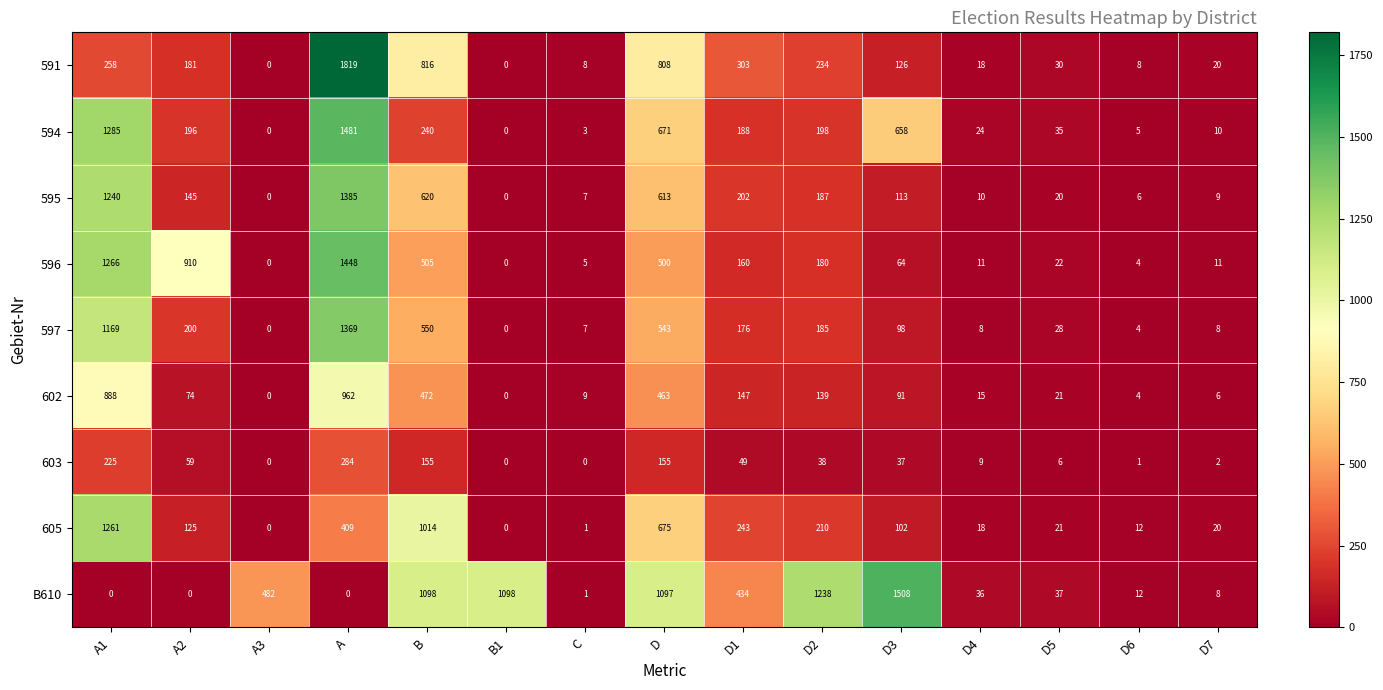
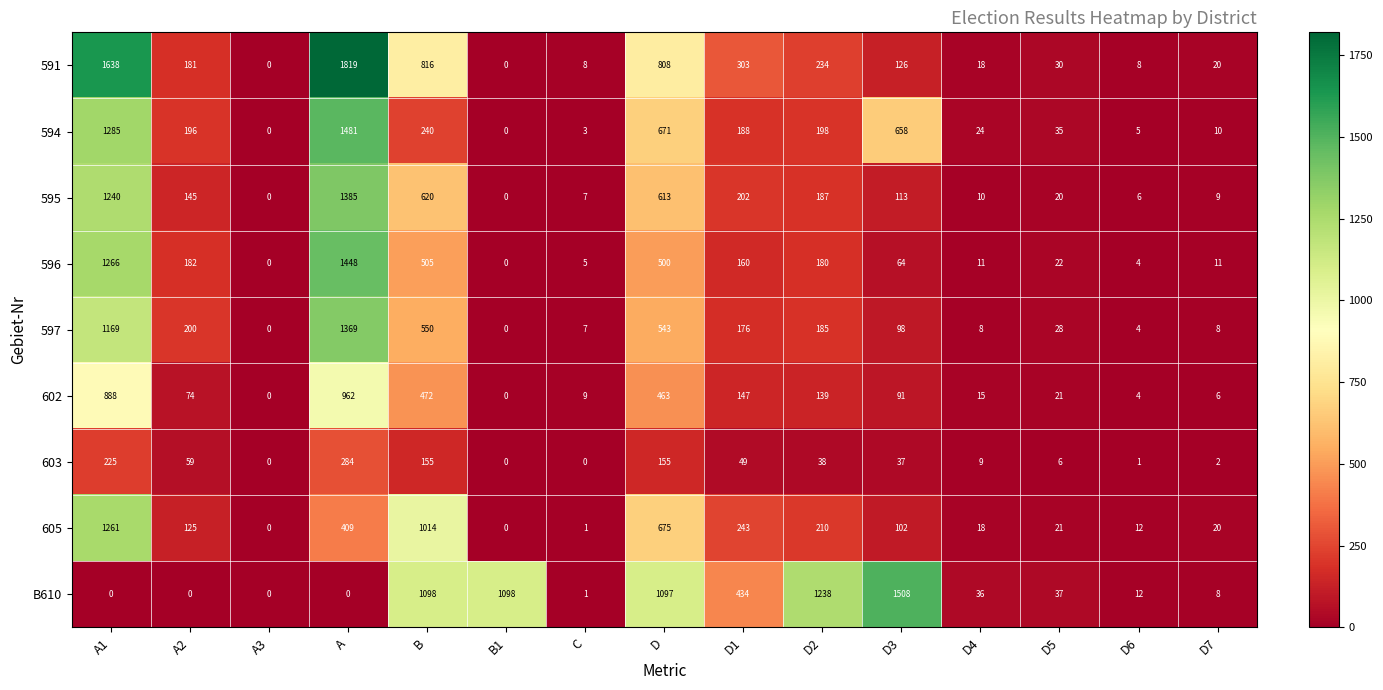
  {
    "591": {
-     "A1": 258,
+     "A1": 1638,
      "A2": 181,
      "A3": 0,
      "A": 1819,
      "B": 816,
      "B1": 0,
      "C": 8,
      "D": 808,
      "D1": 303,
      "D2": 234,
      "D3": 126,
      "D4": 18,
      "D5": 30,
      "D6": 8,
      "D7": 20
    },
    "594": {
      "A1": 1285,
      "A2": 196,
      "A3": 0,
      "A": 1481,
      "B": 240,
      "B1": 0,
      "C": 3,
      "D": 671,
      "D1": 188,
      "D2": 198,
      "D3": 658,
      "D4": 24,
      "D5": 35,
      "D6": 5,
      "D7": 10
    },
    "595": {
      "A1": 1240,
      "A2": 145,
      "A3": 0,
      "A": 1385,
      "B": 620,
      "B1": 0,
      "C": 7,
      "D": 613,
      "D1": 202,
      "D2": 187,
      "D3": 113,
      "D4": 10,
      "D5": 20,
      "D6": 6,
      "D7": 9
    },
    "596": {
      "A1": 1266,
-     "A2": 910,
+     "A2": 182,
      "A3": 0,
      "A": 1448,
      "B": 505,
      "B1": 0,
      "C": 5,
      "D": 500,
      "D1": 160,
      "D2": 180,
      "D3": 64,
      "D4": 11,
      "D5": 22,
      "D6": 4,
      "D7": 11
    },
    "597": {
      "A1": 1169,
      "A2": 200,
      "A3": 0,
      "A": 1369,
      "B": 550,
      "B1": 0,
      "C": 7,
      "D": 543,
      "D1": 176,
      "D2": 185,
      "D3": 98,
      "D4": 8,
      "D5": 28,
      "D6": 4,
      "D7": 8
    },
    "602": {
      "A1": 888,
      "A2": 74,
      "A3": 0,
      "A": 962,
      "B": 472,
      "B1": 0,
      "C": 9,
      "D": 463,
      "D1": 147,
      "D2": 139,
      "D3": 91,
      "D4": 15,
      "D5": 21,
      "D6": 4,
      "D7": 6
    },
    "603": {
      "A1": 225,
      "A2": 59,
      "A3": 0,
      "A": 284,
      "B": 155,
      "B1": 0,
      "C": 0,
      "D": 155,
      "D1": 49,
      "D2": 38,
      "D3": 37,
      "D4": 9,
      "D5": 6,
      "D6": 1,
      "D7": 2
    },
    "605": {
      "A1": 1261,
      "A2": 125,
      "A3": 0,
      "A": 409,
      "B": 1014,
      "B1": 0,
      "C": 1,
      "D": 675,
      "D1": 243,
      "D2": 210,
      "D3": 102,
      "D4": 18,
      "D5": 21,
      "D6": 12,
      "D7": 20
    },
    "B610": {
      "A1": 0,
      "A2": 0,
-     "A3": 482,
+     "A3": 0,
      "A": 0,
      "B": 1098,
      "B1": 1098,
      "C": 1,
      "D": 1097,
      "D1": 434,
      "D2": 1238,
      "D3": 1508,
      "D4": 36,
      "D5": 37,
      "D6": 12,
      "D7": 8
    }
  }
